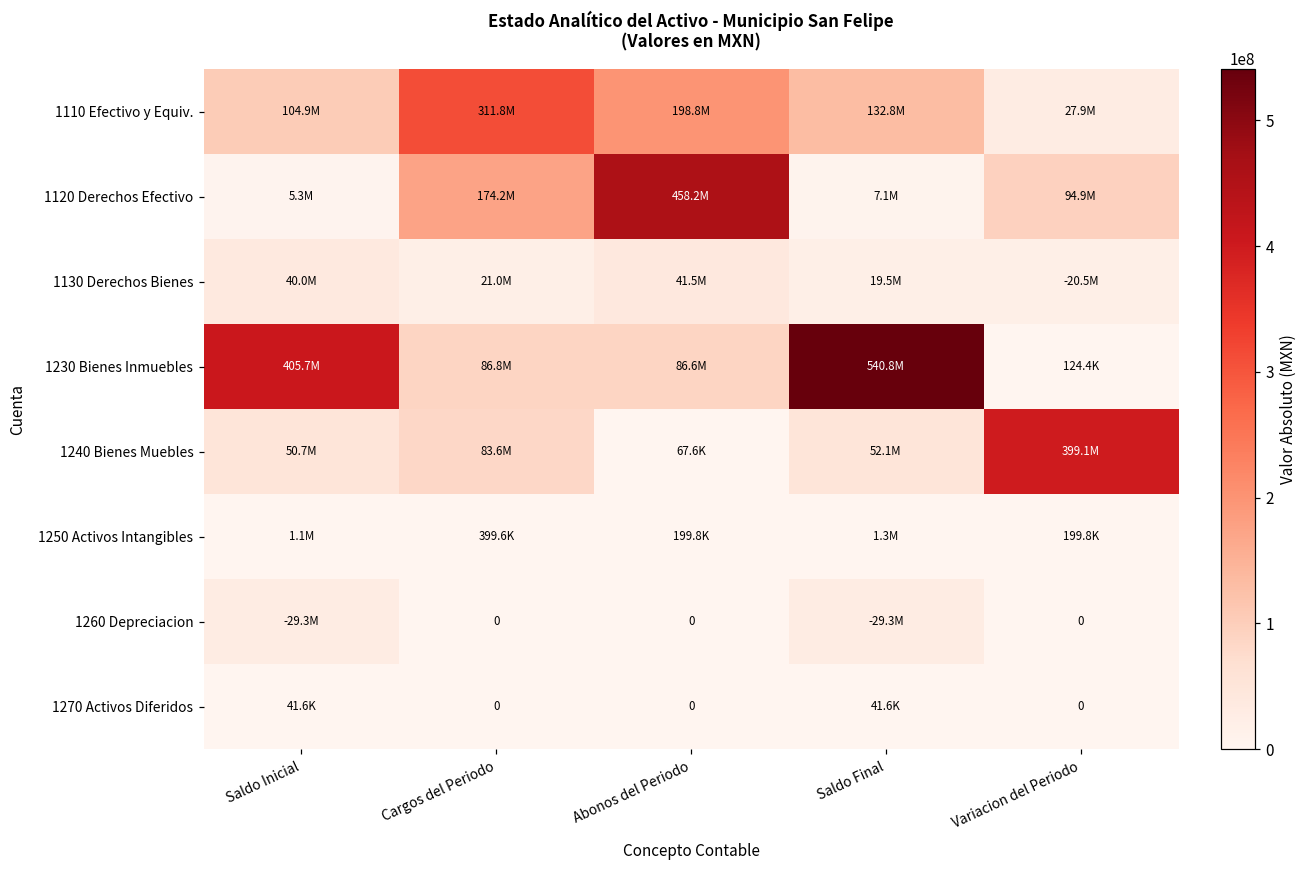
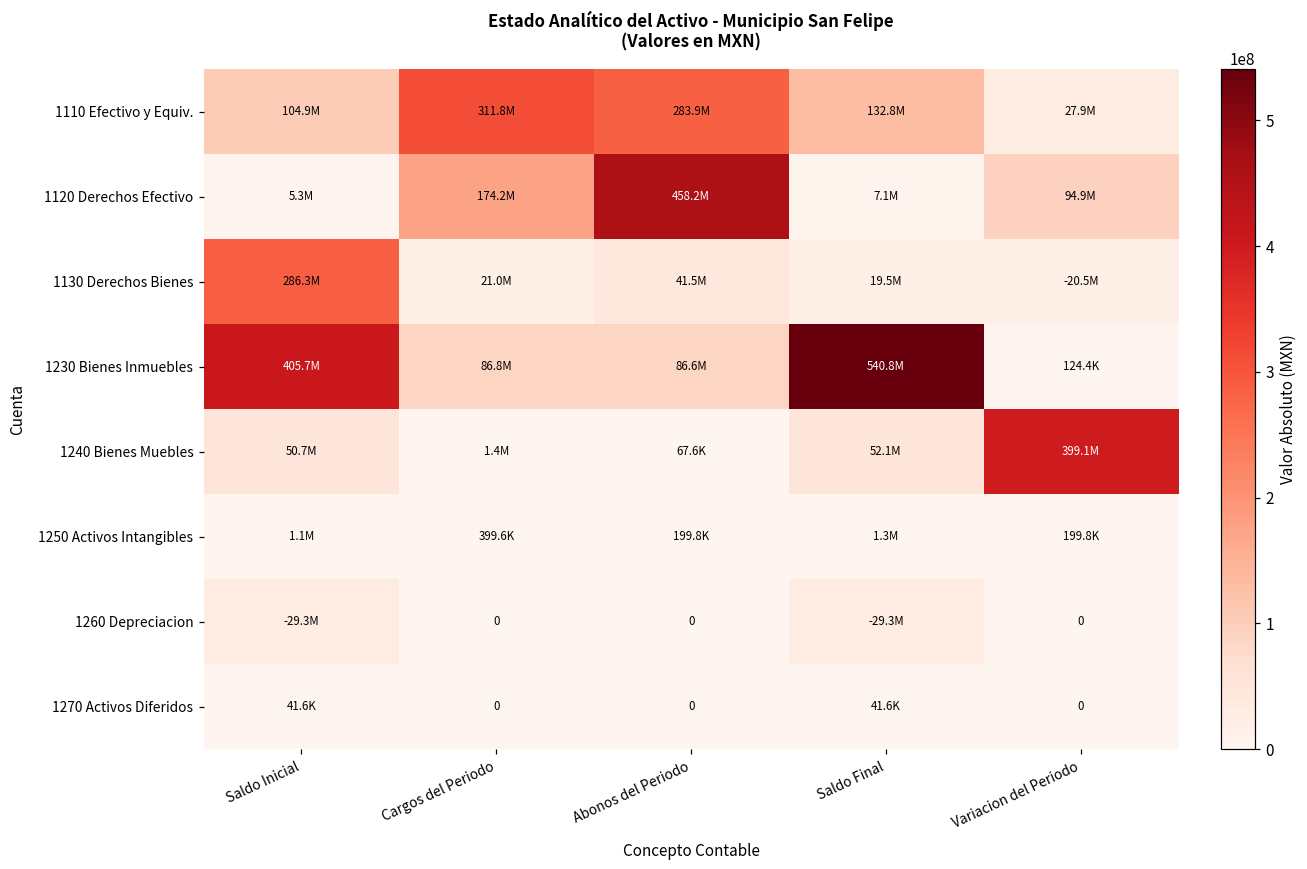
  {
    "1110 Efectivo y Equiv.": {
      "Saldo Inicial": "104.9M",
      "Cargos del Periodo": "311.8M",
-     "Abonos del Periodo": "198.8M",
+     "Abonos del Periodo": "283.9M",
      "Saldo Final": "132.8M",
      "Variacion del Periodo": "27.9M"
    },
    "1120 Derechos Efectivo": {
      "Saldo Inicial": "5.3M",
      "Cargos del Periodo": "174.2M",
      "Abonos del Periodo": "458.2M",
      "Saldo Final": "7.1M",
      "Variacion del Periodo": "94.9M"
    },
    "1130 Derechos Bienes": {
-     "Saldo Inicial": "40.0M",
+     "Saldo Inicial": "286.3M",
      "Cargos del Periodo": "21.0M",
      "Abonos del Periodo": "41.5M",
      "Saldo Final": "19.5M",
      "Variacion del Periodo": "-20.5M"
    },
    "1230 Bienes Inmuebles": {
      "Saldo Inicial": "405.7M",
      "Cargos del Periodo": "86.8M",
      "Abonos del Periodo": "86.6M",
      "Saldo Final": "540.8M",
      "Variacion del Periodo": "124.4K"
    },
    "1240 Bienes Muebles": {
      "Saldo Inicial": "50.7M",
-     "Cargos del Periodo": "83.6M",
+     "Cargos del Periodo": "1.4M",
      "Abonos del Periodo": "67.6K",
      "Saldo Final": "52.1M",
      "Variacion del Periodo": "399.1M"
    },
    "1250 Activos Intangibles": {
      "Saldo Inicial": "1.1M",
      "Cargos del Periodo": "399.6K",
      "Abonos del Periodo": "199.8K",
      "Saldo Final": "1.3M",
      "Variacion del Periodo": "199.8K"
    },
    "1260 Depreciacion": {
      "Saldo Inicial": "-29.3M",
      "Cargos del Periodo": "0",
      "Abonos del Periodo": "0",
      "Saldo Final": "-29.3M",
      "Variacion del Periodo": "0"
    },
    "1270 Activos Diferidos": {
      "Saldo Inicial": "41.6K",
      "Cargos del Periodo": "0",
      "Abonos del Periodo": "0",
      "Saldo Final": "41.6K",
      "Variacion del Periodo": "0"
    }
  }
